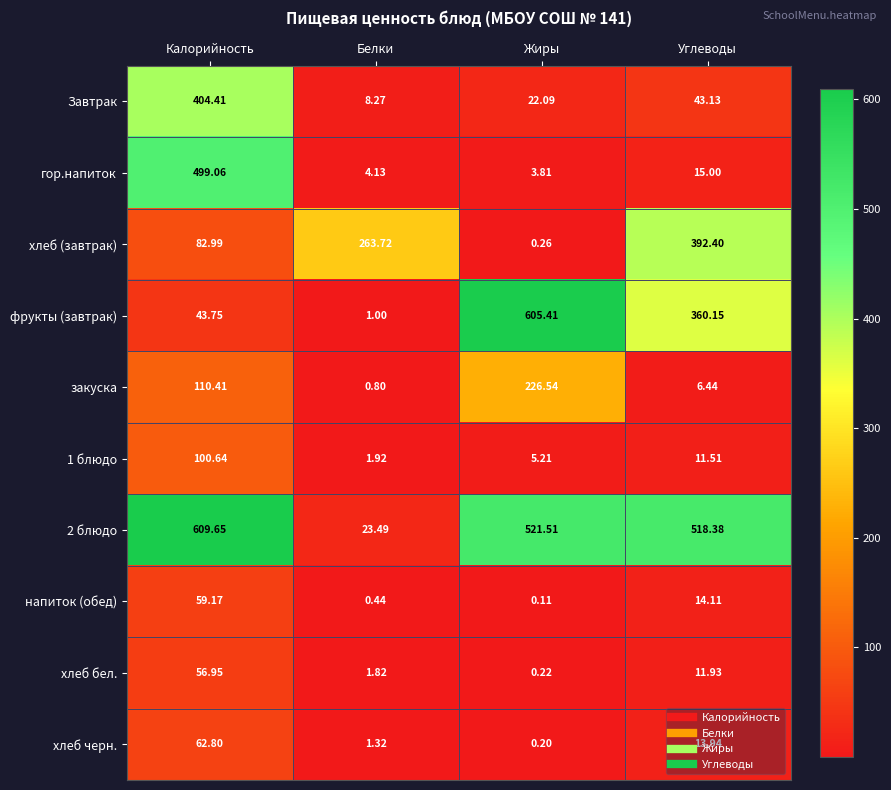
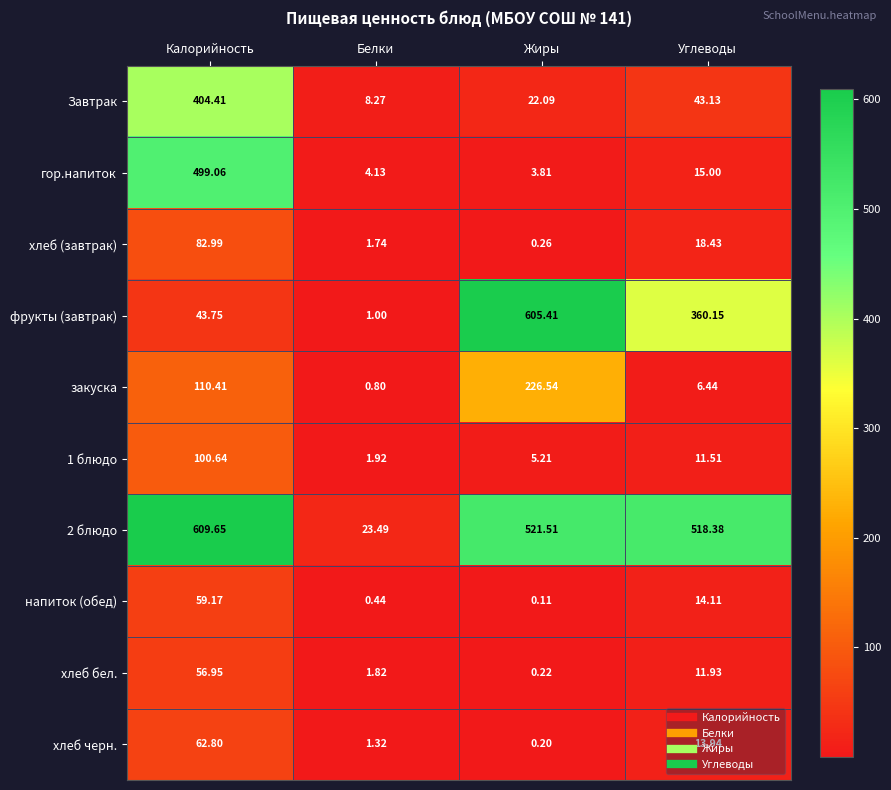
  {
    "Завтрак": {
      "Калорийность": 404.41,
      "Белки": 8.27,
      "Жиры": 22.09,
      "Углеводы": 43.13
    },
    "гор.напиток": {
      "Калорийность": 499.06,
      "Белки": 4.13,
      "Жиры": 3.81,
      "Углеводы": 15.00
    },
    "хлеб (завтрак)": {
      "Калорийность": 82.99,
-     "Белки": 263.72,
+     "Белки": 1.74,
      "Жиры": 0.26,
-     "Углеводы": 392.40
+     "Углеводы": 18.43
    },
    "фрукты (завтрак)": {
      "Калорийность": 43.75,
      "Белки": 1.00,
      "Жиры": 605.41,
      "Углеводы": 360.15
    },
    "закуска": {
      "Калорийность": 110.41,
      "Белки": 0.80,
      "Жиры": 226.54,
      "Углеводы": 6.44
    },
    "1 блюдо": {
      "Калорийность": 100.64,
      "Белки": 1.92,
      "Жиры": 5.21,
      "Углеводы": 11.51
    },
    "2 блюдо": {
      "Калорийность": 609.65,
      "Белки": 23.49,
      "Жиры": 521.51,
      "Углеводы": 518.38
    },
    "напиток (обед)": {
      "Калорийность": 59.17,
      "Белки": 0.44,
      "Жиры": 0.11,
      "Углеводы": 14.11
    },
    "хлеб бел.": {
      "Калорийность": 56.95,
      "Белки": 1.82,
      "Жиры": 0.22,
      "Углеводы": 11.93
    },
    "хлеб черн.": {
      "Калорийность": 62.80,
      "Белки": 1.32,
      "Жиры": 0.20
    }
  }
